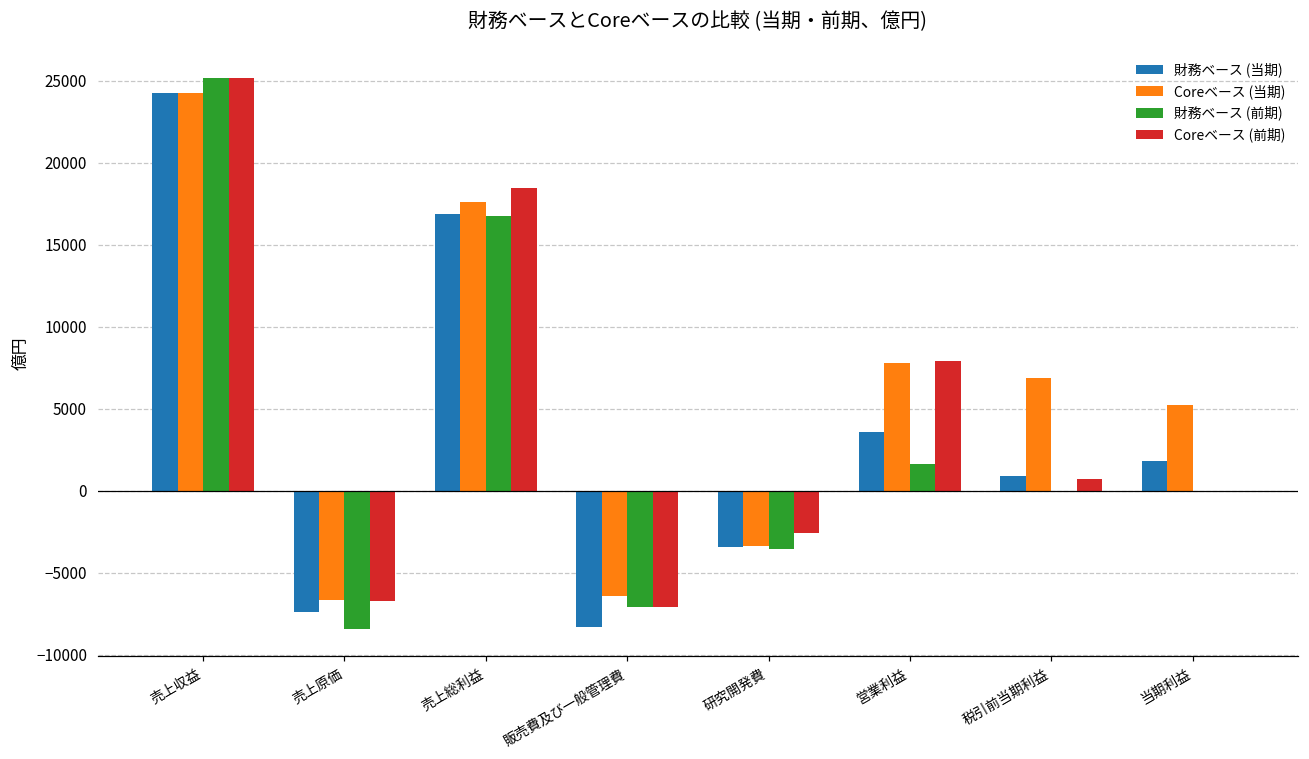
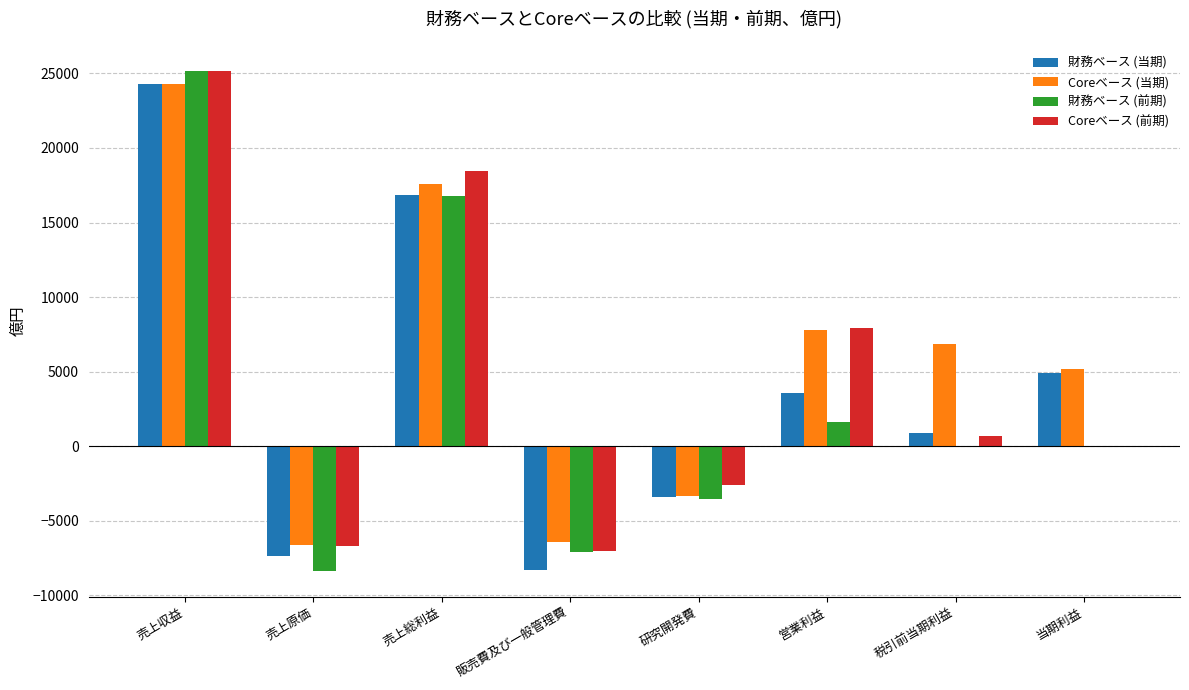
  {
    "財務ベース (当期)": {
      "売上収益": 24300,
      "売上原価": -7400,
      "売上総利益": 16900,
      "販売費及び一般管理費": -8300,
      "研究開発費": -3400,
      "営業利益": 3600,
      "税引前当期利益": 900,
-     "当期利益": 1800
+     "当期利益": 4900
    },
    "Coreベース (当期)": {
      "売上収益": 24300,
      "売上原価": -6700,
      "売上総利益": 17600,
      "販売費及び一般管理費": -6400,
      "研究開発費": -3400,
      "営業利益": 7800,
      "税引前当期利益": 6900,
      "当期利益": 5200
    },
    "財務ベース (前期)": {
      "売上収益": 25200,
      "売上原価": -8400,
      "売上総利益": 16800,
      "販売費及び一般管理費": -7100,
      "研究開発費": -3500,
      "営業利益": 1600,
      "税引前当期利益": 0,
      "当期利益": 0
    },
    "Coreベース (前期)": {
      "売上収益": 25200,
      "売上原価": -6700,
      "売上総利益": 18500,
      "販売費及び一般管理費": -7100,
      "研究開発費": -2600,
      "営業利益": 7900,
      "税引前当期利益": 700,
      "当期利益": 0
    }
  }
